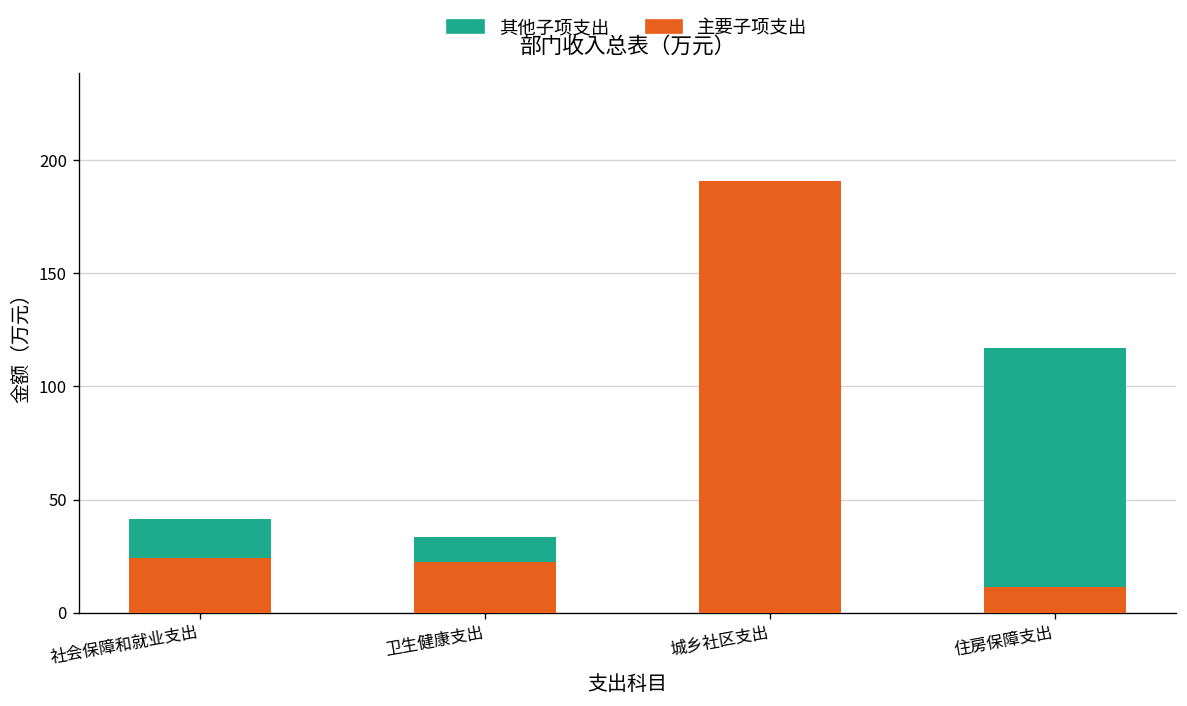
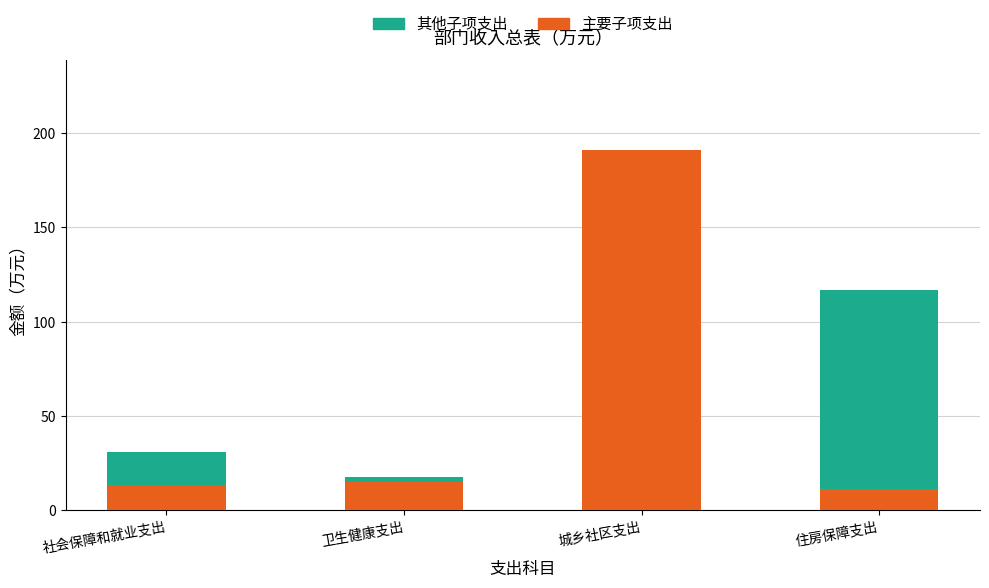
  {
    "主要子项支出": {
-     "社会保障和就业支出": 24,
-     "卫生健康支出": 22,
+     "社会保障和就业支出": 14,
+     "卫生健康支出": 15,
      "城乡社区支出": 191,
      "住房保障支出": 12
    },
    "其他子项支出": {
      "社会保障和就业支出": 17,
-     "卫生健康支出": 11,
+     "卫生健康支出": 2,
      "城乡社区支出": 0,
      "住房保障支出": 105
    }
  }
